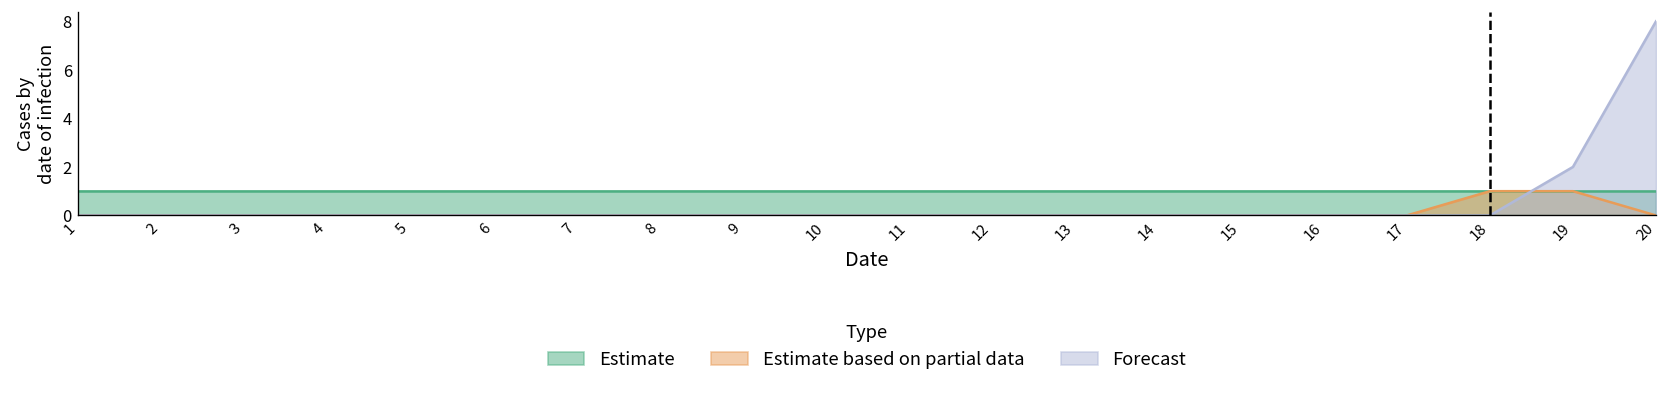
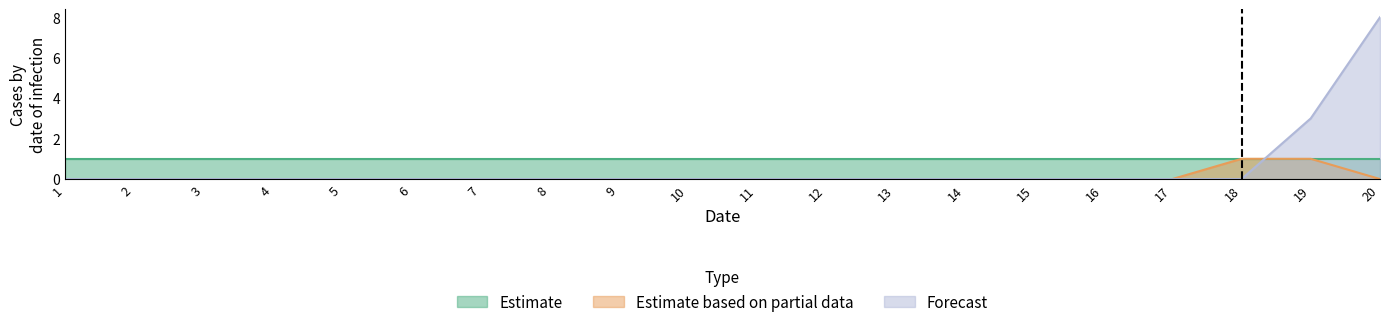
  {
    "Estimate": {
      "1": 1,
      "2": 1,
      "3": 1,
      "4": 1,
      "5": 1,
      "6": 1,
      "7": 1,
      "8": 1,
      "9": 1,
      "10": 1,
      "11": 1,
      "12": 1,
      "13": 1,
      "14": 1,
      "15": 1,
      "16": 1,
      "17": 1,
      "20": 1
    },
    "Estimate based on partial data": {
      "20": 0
    },
    "Forecast": {
      "18": 0,
-     "19": 2,
+     "19": 3,
      "20": 8
    }
  }
